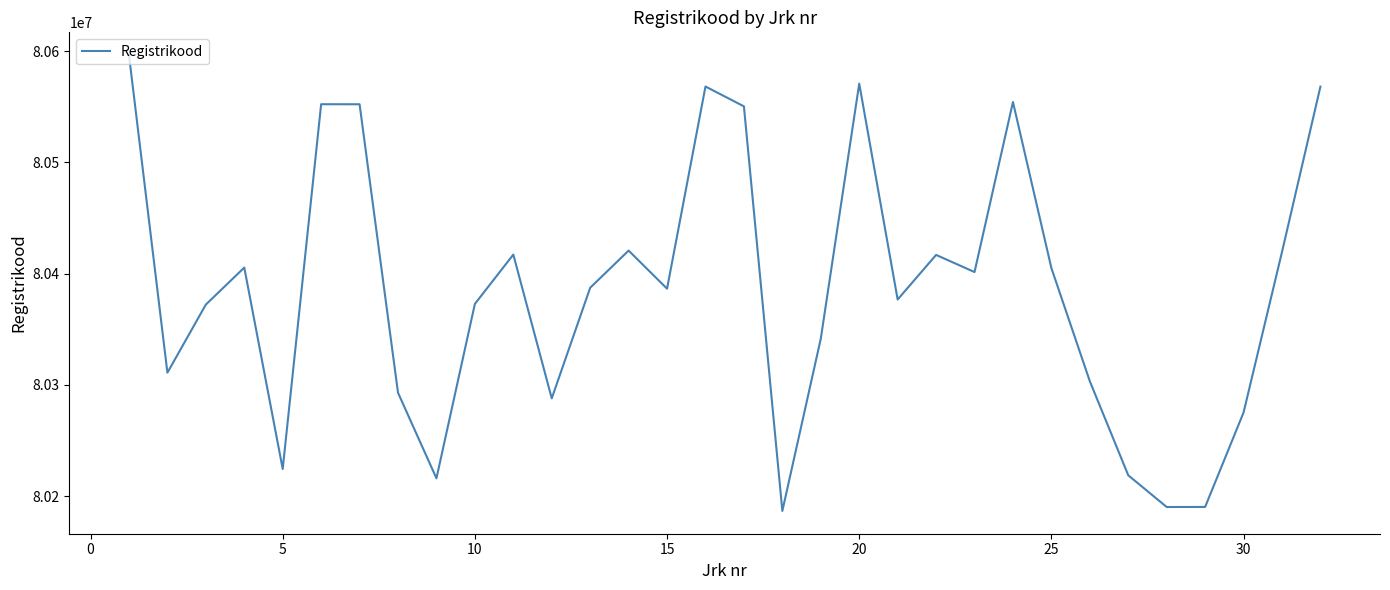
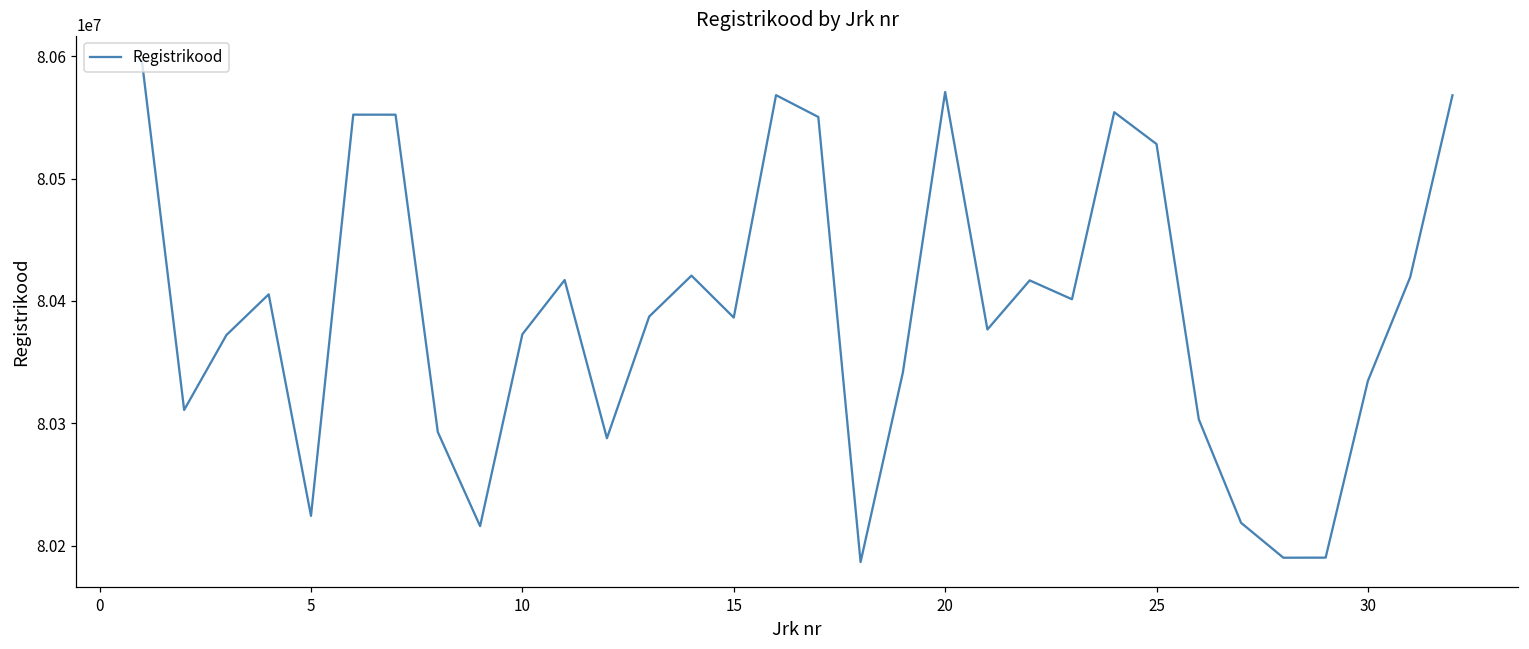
  {
    "5": 80224000,
    "10": 80373000,
    "15": 80386000,
    "20": 80571000,
-   "25": 80405000,
-   "30": 80275000
+   "25": 80528000,
+   "30": 80335000
  }
